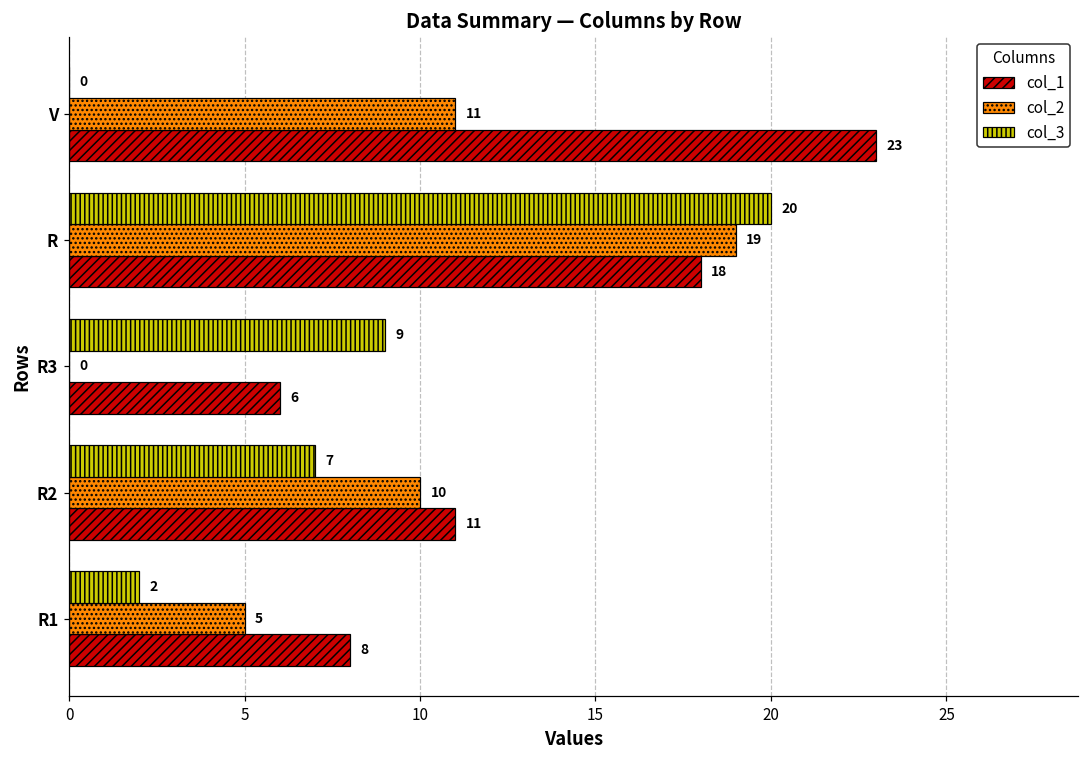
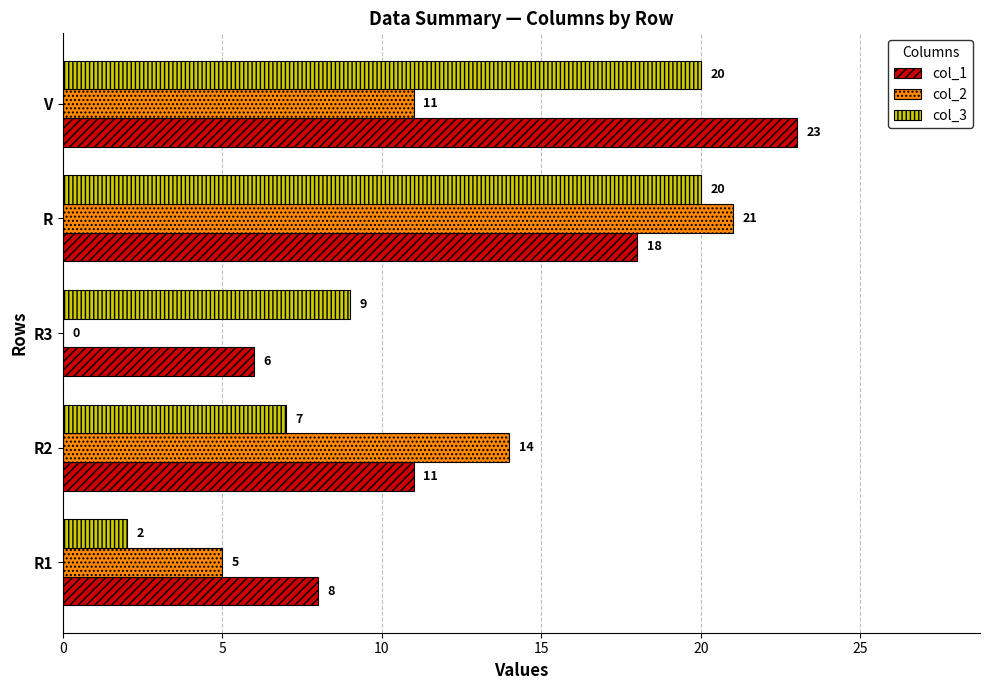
  {
    "col_1": {
      "V": 23,
      "R": 18,
      "R3": 6,
      "R2": 11,
      "R1": 8
    },
    "col_2": {
      "V": 11,
-     "R": 19,
+     "R": 21,
      "R3": 0,
-     "R2": 10,
+     "R2": 14,
      "R1": 5
    },
    "col_3": {
-     "V": 0,
+     "V": 20,
      "R": 20,
      "R3": 9,
      "R2": 7,
      "R1": 2
    }
  }
